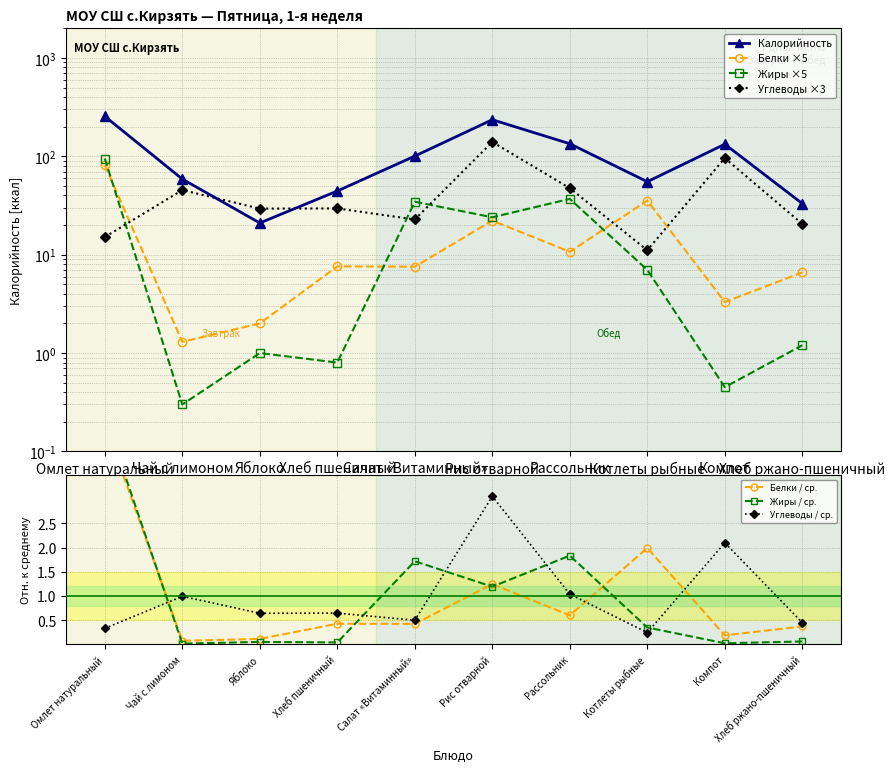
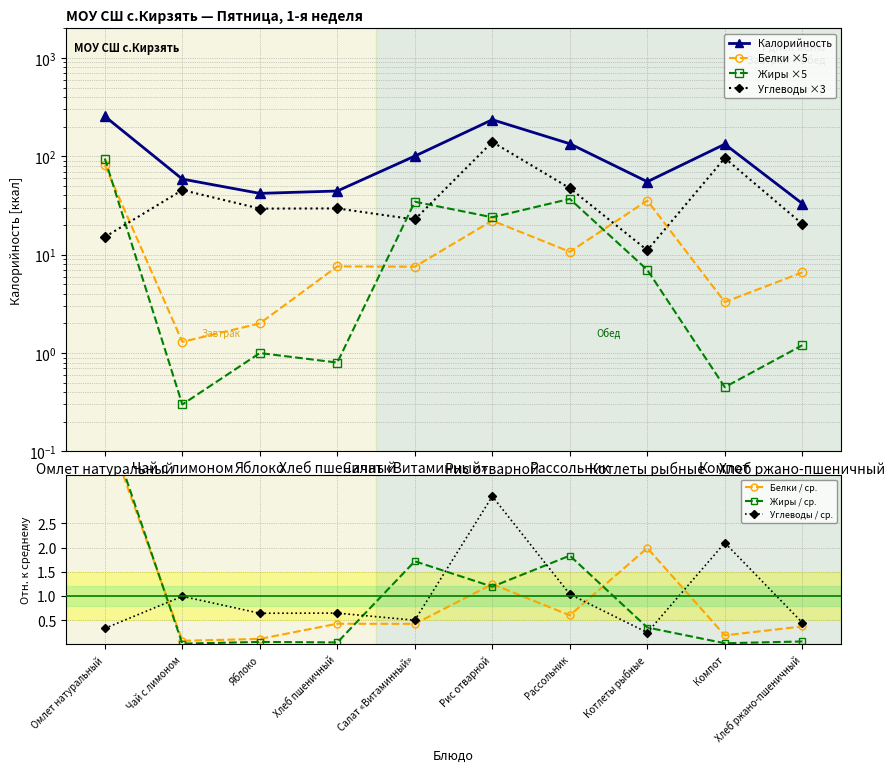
  {
    "МОУ СШ с.Кирзять — Пятница, 1-я неделя": {
      "Калорийность": {
-       "Яблоко": 21
+       "Яблоко": 42
      },
      "Белки ×5": {
        "Яблоко": 2
      },
      "Жиры ×5": {
        "Яблоко": 1
      },
      "Углеводы ×3": {
        "Яблоко": 29
      }
    }
  }
